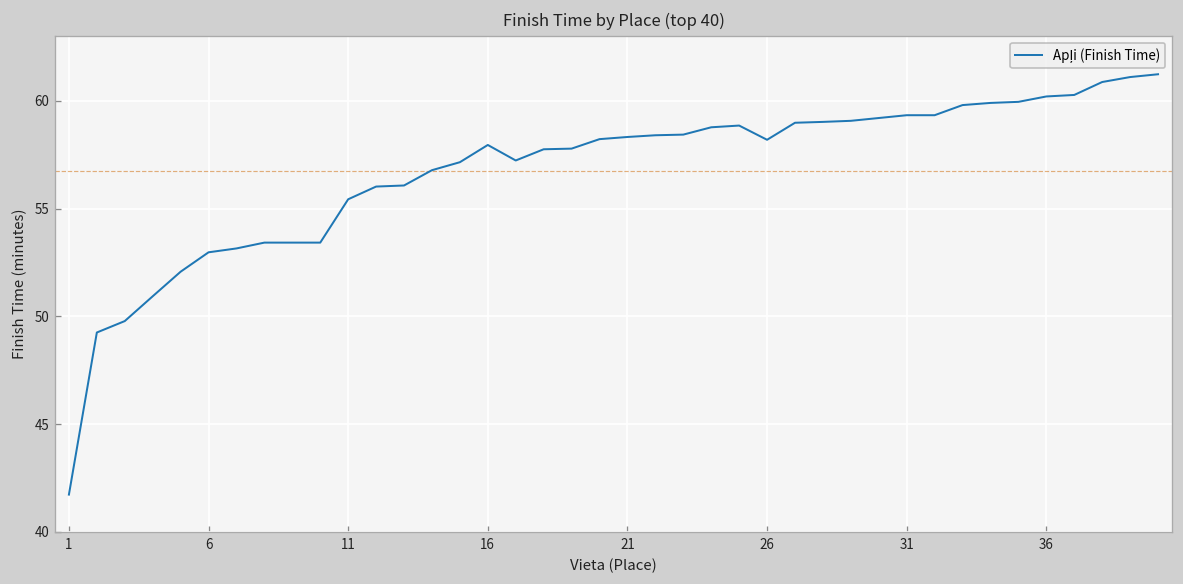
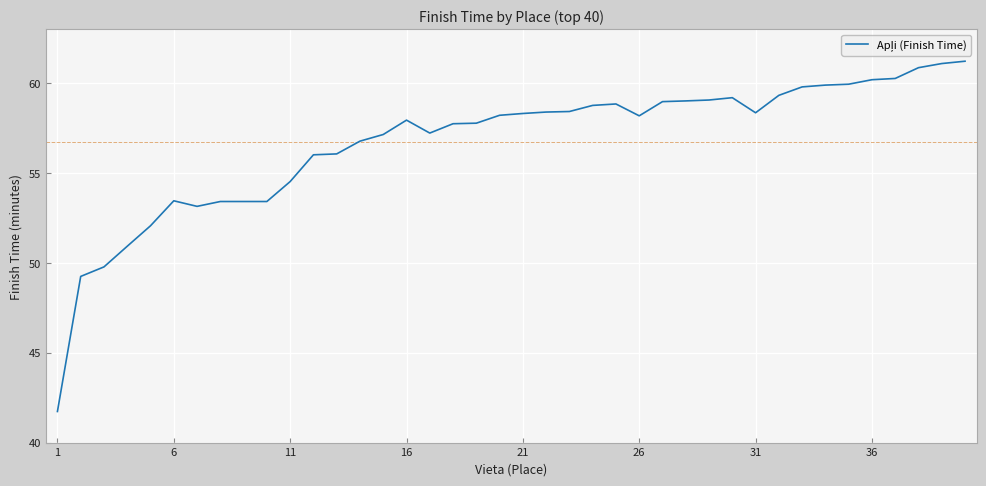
  {
    "1": 41.7,
-   "6": 53.0,
-   "11": 55.4,
+   "6": 53.5,
+   "11": 54.5,
    "16": 58.0,
    "21": 58.3,
    "26": 58.2,
-   "31": 59.3,
+   "31": 58.4,
    "36": 60.2
  }
